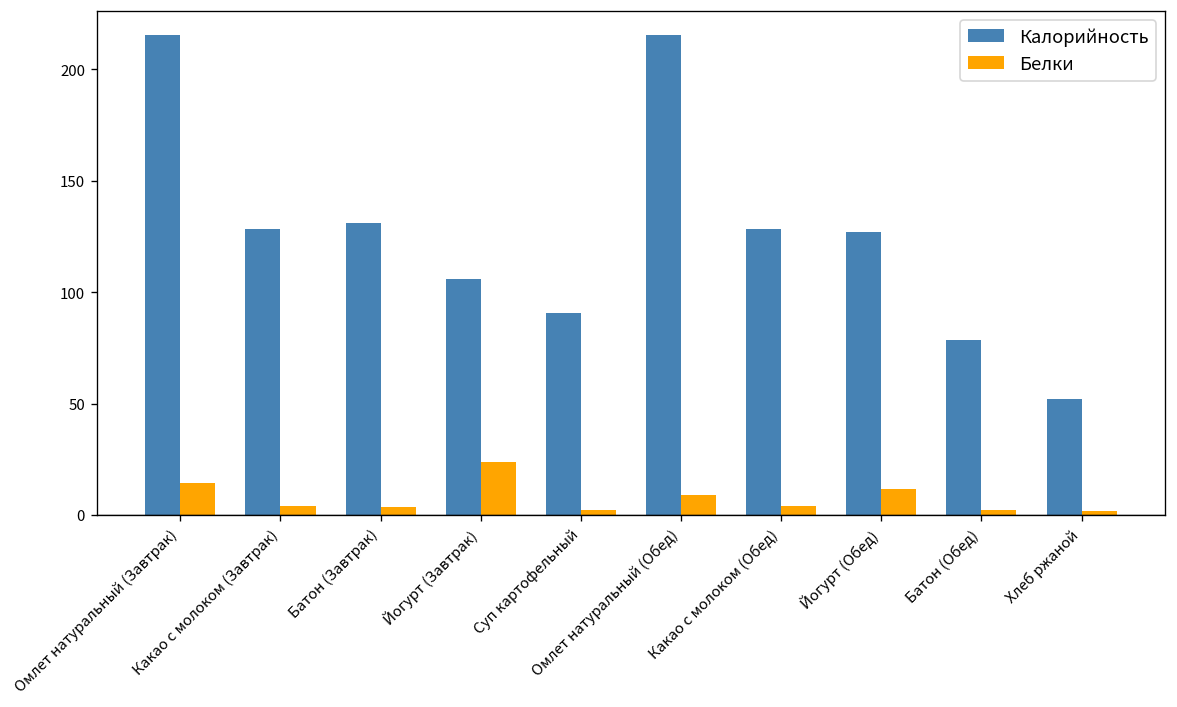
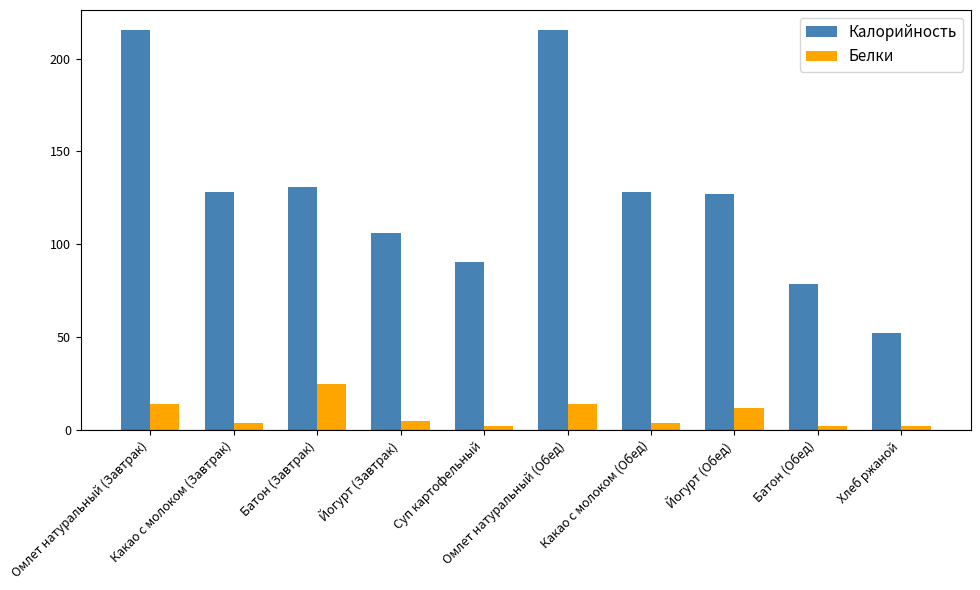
  {
    "Калорийность": {
      "Омлет натуральный (Завтрак)": 215,
      "Какао с молоком (Завтрак)": 128,
      "Батон (Завтрак)": 131,
      "Йогурт (Завтрак)": 106,
      "Суп картофельный": 91,
      "Омлет натуральный (Обед)": 215,
      "Какао с молоком (Обед)": 128,
      "Йогурт (Обед)": 127,
      "Батон (Обед)": 79,
      "Хлеб ржаной": 52
    },
    "Белки": {
      "Омлет натуральный (Завтрак)": 14,
      "Какао с молоком (Завтрак)": 4,
-     "Батон (Завтрак)": 4,
-     "Йогурт (Завтрак)": 24,
+     "Батон (Завтрак)": 25,
+     "Йогурт (Завтрак)": 5,
      "Суп картофельный": 2,
-     "Омлет натуральный (Обед)": 9,
+     "Омлет натуральный (Обед)": 14,
      "Какао с молоком (Обед)": 4,
      "Йогурт (Обед)": 12,
      "Батон (Обед)": 2,
      "Хлеб ржаной": 2
    }
  }
